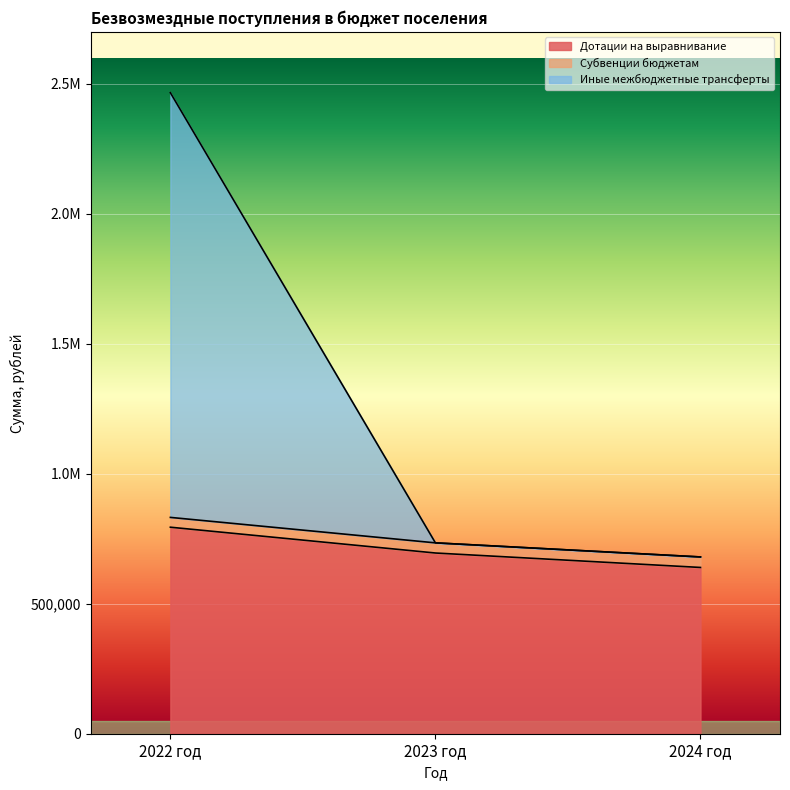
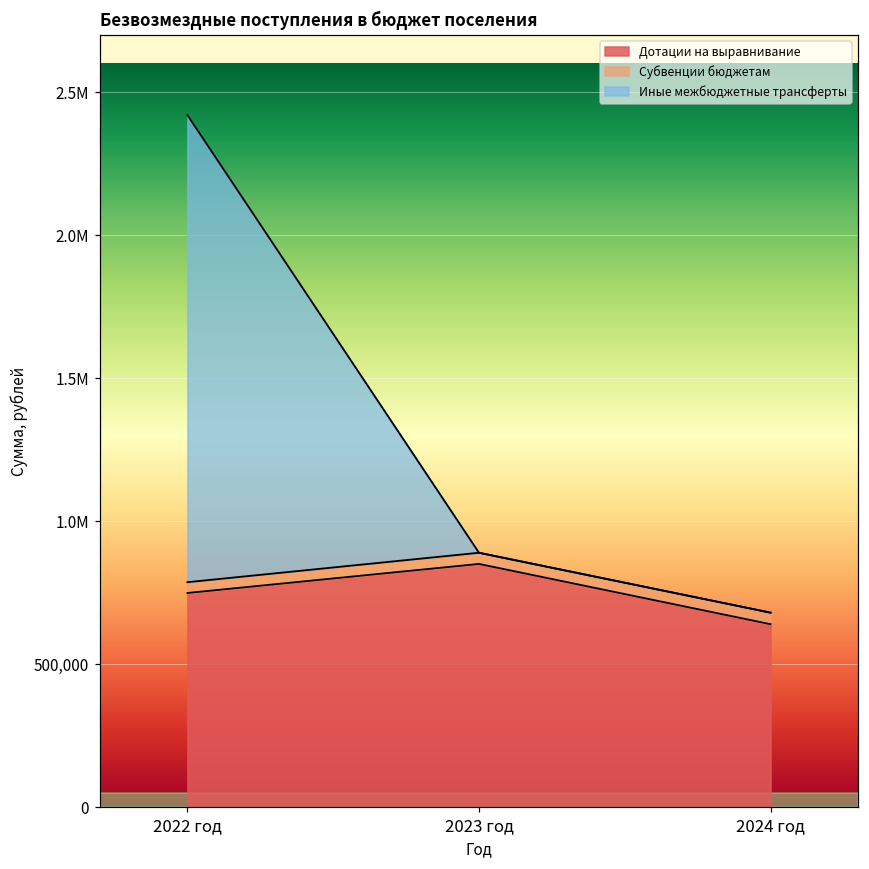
  {
    "Дотации на выравнивание": {
-     "2022 год": "790,000",
-     "2023 год": "700,000",
+     "2022 год": "750,000",
+     "2023 год": "850,000",
      "2024 год": "640,000"
    },
    "Субвенции бюджетам": {
      "2022 год": "40,000"
    },
    "Иные межбюджетные трансферты": {
      "2022 год": "1,630,000"
    }
  }
